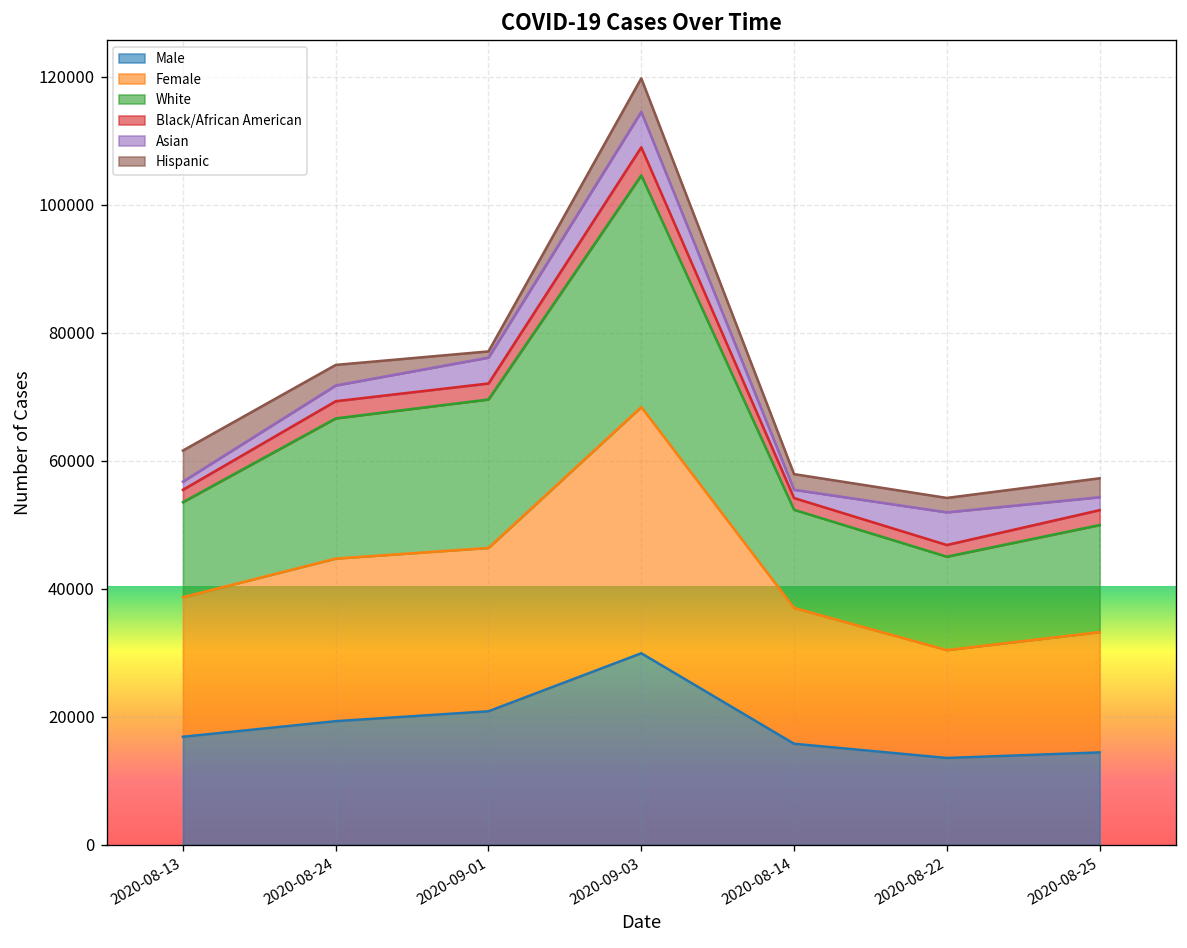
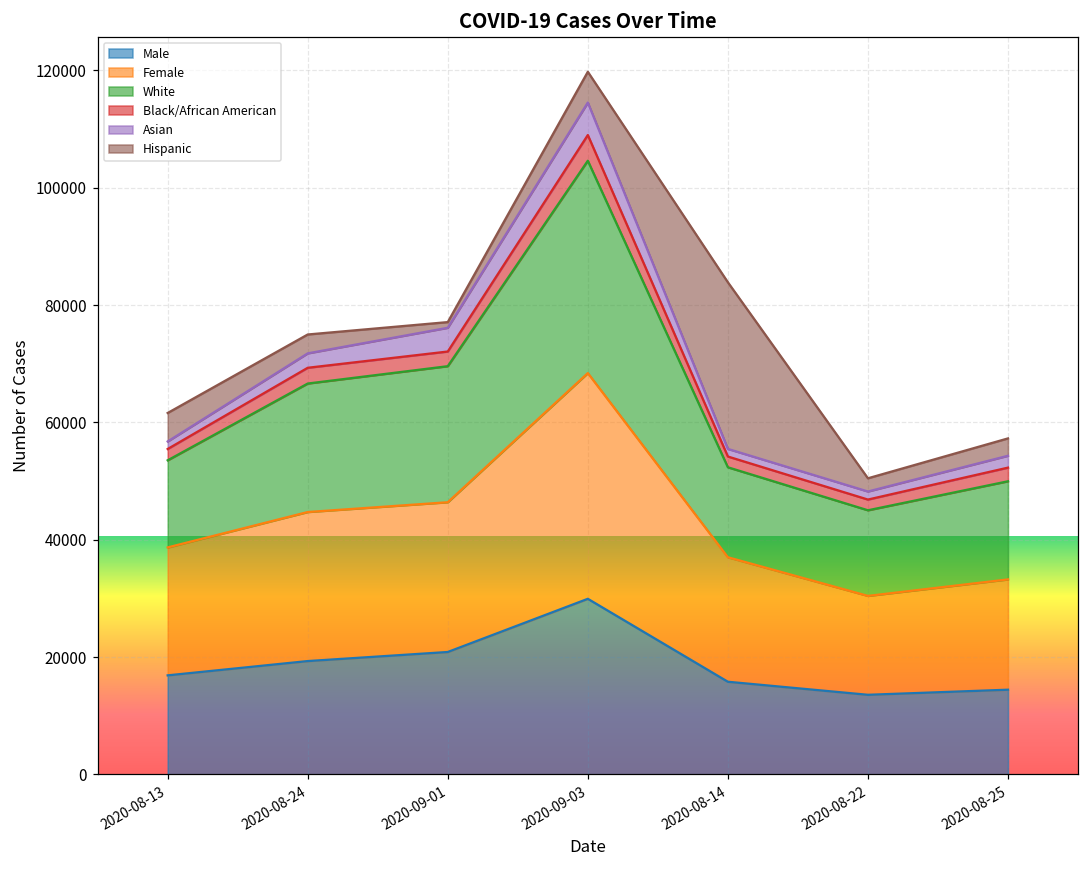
  {
    "Male": {
      "2020-08-13": 17000,
      "2020-08-24": 19000,
      "2020-09-01": 21000,
      "2020-09-03": 30000,
      "2020-08-14": 16000,
      "2020-08-22": 14000,
      "2020-08-25": 14000
    },
    "Female": {
      "2020-08-13": 22000,
      "2020-08-24": 25000,
      "2020-09-01": 26000,
      "2020-09-03": 38000,
      "2020-08-14": 21000,
      "2020-08-22": 17000,
      "2020-08-25": 19000
    },
    "White": {
      "2020-08-13": 15000,
      "2020-08-24": 22000,
      "2020-09-01": 23000,
      "2020-09-03": 36000,
      "2020-08-14": 15000,
      "2020-08-22": 15000,
      "2020-08-25": 17000
    },
    "Black/African American": {
      "2020-08-13": 2000,
      "2020-08-24": 3000,
      "2020-09-01": 3000,
      "2020-09-03": 4000,
      "2020-08-14": 2000,
      "2020-08-22": 2000,
      "2020-08-25": 2000
    },
    "Asian": {
      "2020-08-13": 1000,
      "2020-08-24": 2000,
      "2020-09-01": 4000,
      "2020-09-03": 6000,
      "2020-08-14": 1000,
-     "2020-08-22": 5000,
+     "2020-08-22": 1000,
      "2020-08-25": 2000
    },
    "Hispanic": {
      "2020-08-13": 5000,
      "2020-08-24": 3000,
      "2020-09-01": 1000,
      "2020-09-03": 5000,
-     "2020-08-14": 2000,
+     "2020-08-14": 28000,
      "2020-08-22": 2000,
      "2020-08-25": 3000
    }
  }
